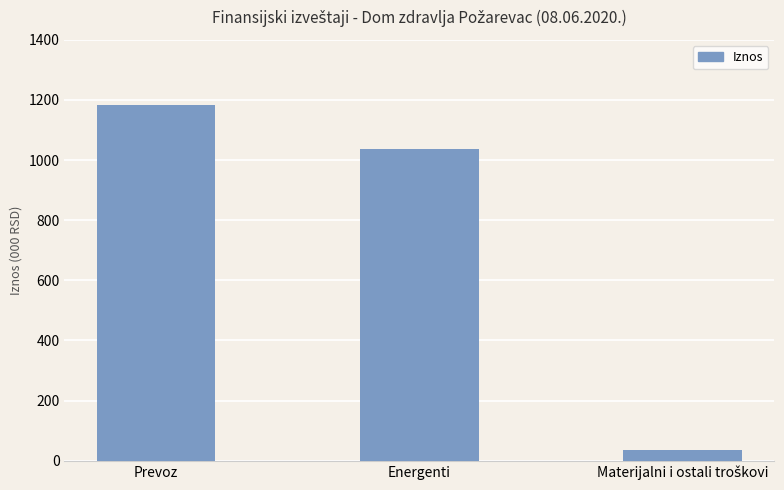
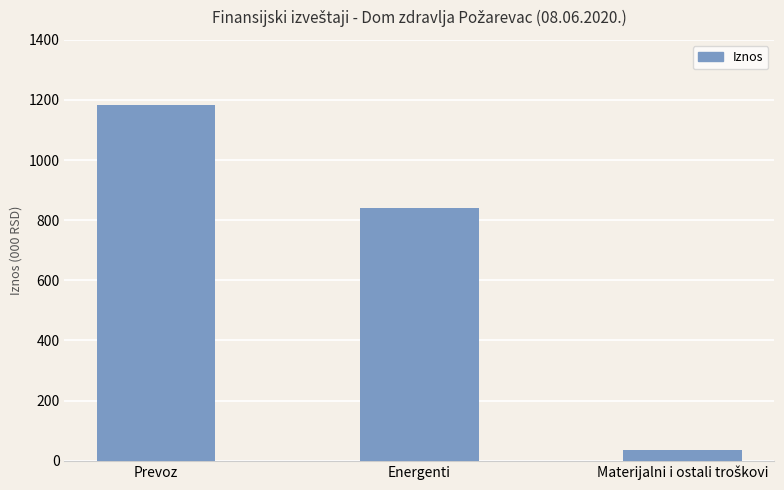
  {
    "Prevoz": 1180,
-   "Energenti": 1040,
+   "Energenti": 840,
    "Materijalni i ostali troškovi": 40
  }
